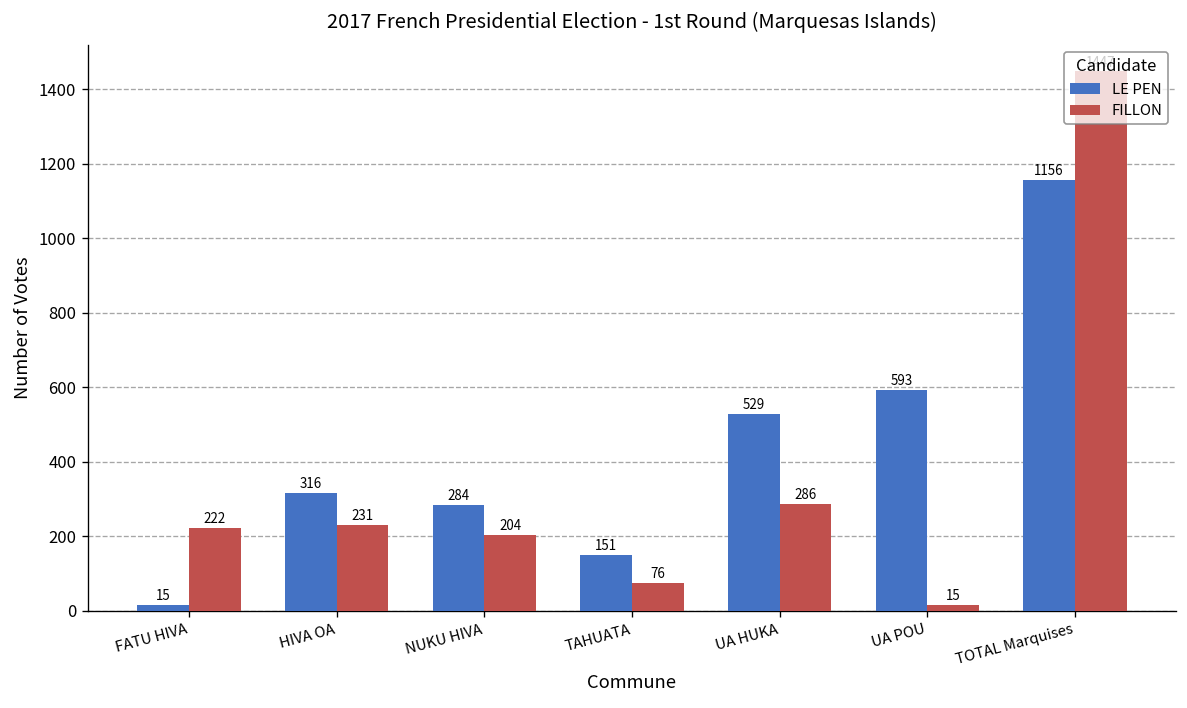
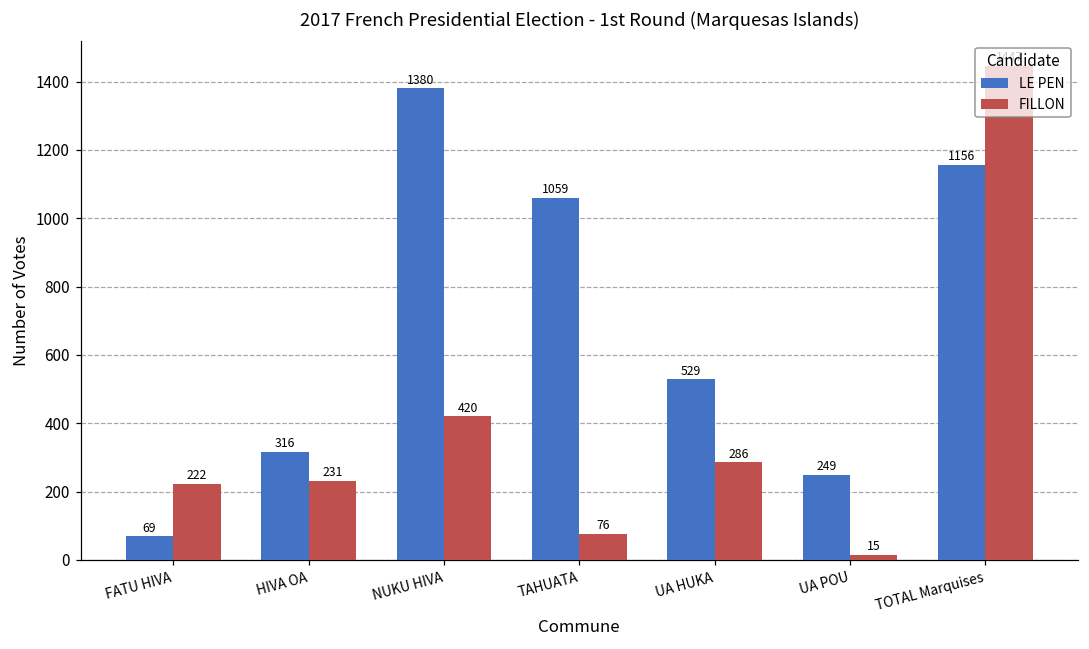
  {
    "LE PEN": {
-     "FATU HIVA": 15,
+     "FATU HIVA": 69,
      "HIVA OA": 316,
-     "NUKU HIVA": 284,
-     "TAHUATA": 151,
+     "NUKU HIVA": 1380,
+     "TAHUATA": 1059,
      "UA HUKA": 529,
-     "UA POU": 593,
+     "UA POU": 249,
      "TOTAL Marquises": 1156
    },
    "FILLON": {
      "FATU HIVA": 222,
      "HIVA OA": 231,
-     "NUKU HIVA": 204,
+     "NUKU HIVA": 420,
      "TAHUATA": 76,
      "UA HUKA": 286,
      "UA POU": 15
    }
  }
